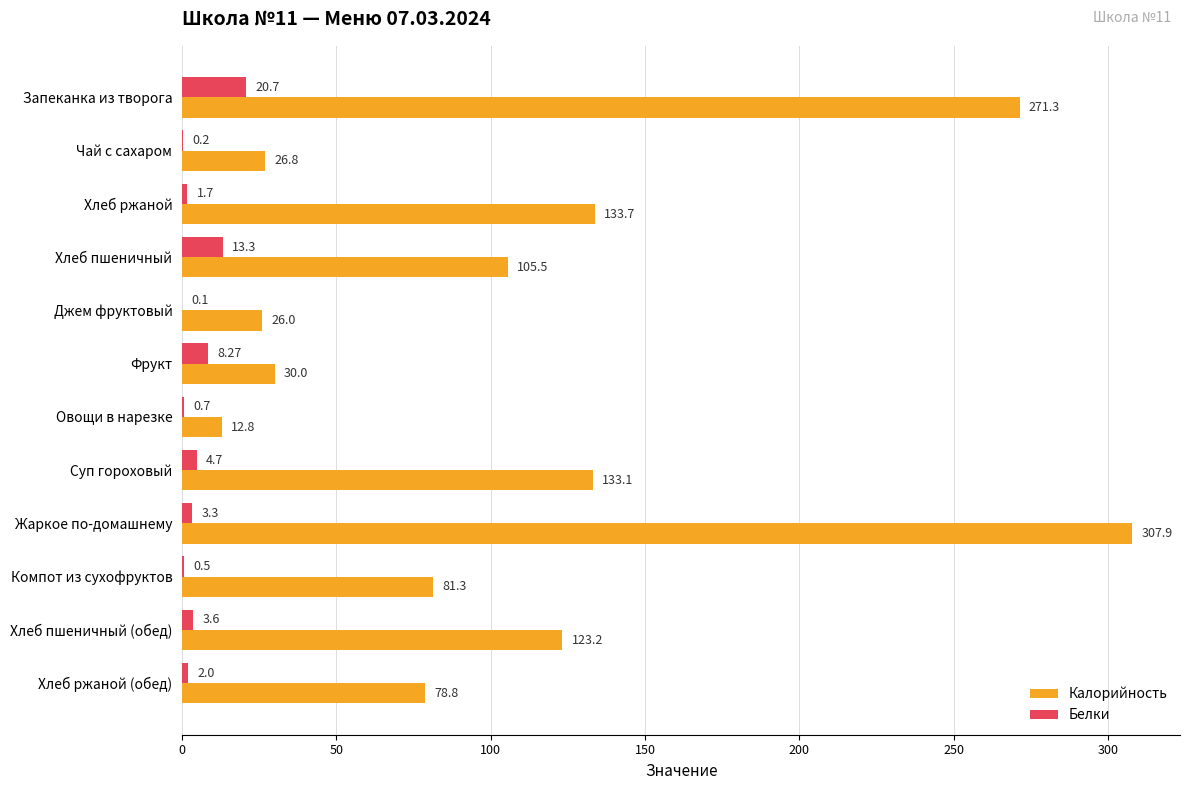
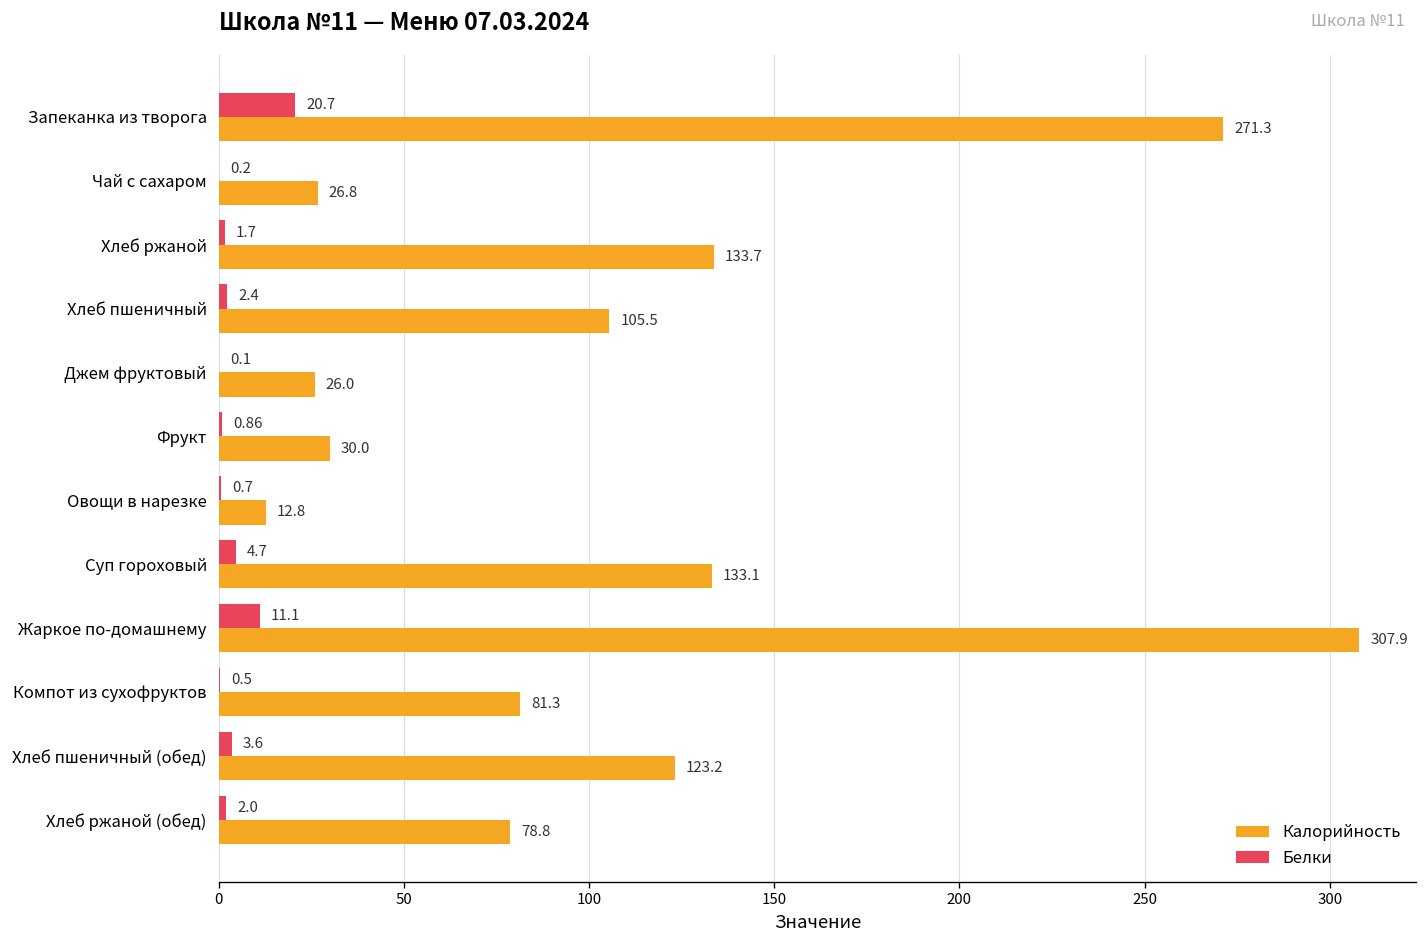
  {
    "Калорийность": {
      "Запеканка из творога": 271.3,
      "Чай с сахаром": 26.8,
      "Хлеб ржаной": 133.7,
      "Хлеб пшеничный": 105.5,
      "Джем фруктовый": 26.0,
      "Фрукт": 30.0,
      "Овощи в нарезке": 12.8,
      "Суп гороховый": 133.1,
      "Жаркое по-домашнему": 307.9,
      "Компот из сухофруктов": 81.3,
      "Хлеб пшеничный (обед)": 123.2,
      "Хлеб ржаной (обед)": 78.8
    },
    "Белки": {
      "Запеканка из творога": 20.7,
      "Чай с сахаром": 0.2,
      "Хлеб ржаной": 1.7,
-     "Хлеб пшеничный": 13.3,
+     "Хлеб пшеничный": 2.4,
      "Джем фруктовый": 0.1,
-     "Фрукт": 8.27,
+     "Фрукт": 0.86,
      "Овощи в нарезке": 0.7,
      "Суп гороховый": 4.7,
-     "Жаркое по-домашнему": 3.3,
+     "Жаркое по-домашнему": 11.1,
      "Компот из сухофруктов": 0.5,
      "Хлеб пшеничный (обед)": 3.6,
      "Хлеб ржаной (обед)": 2.0
    }
  }
